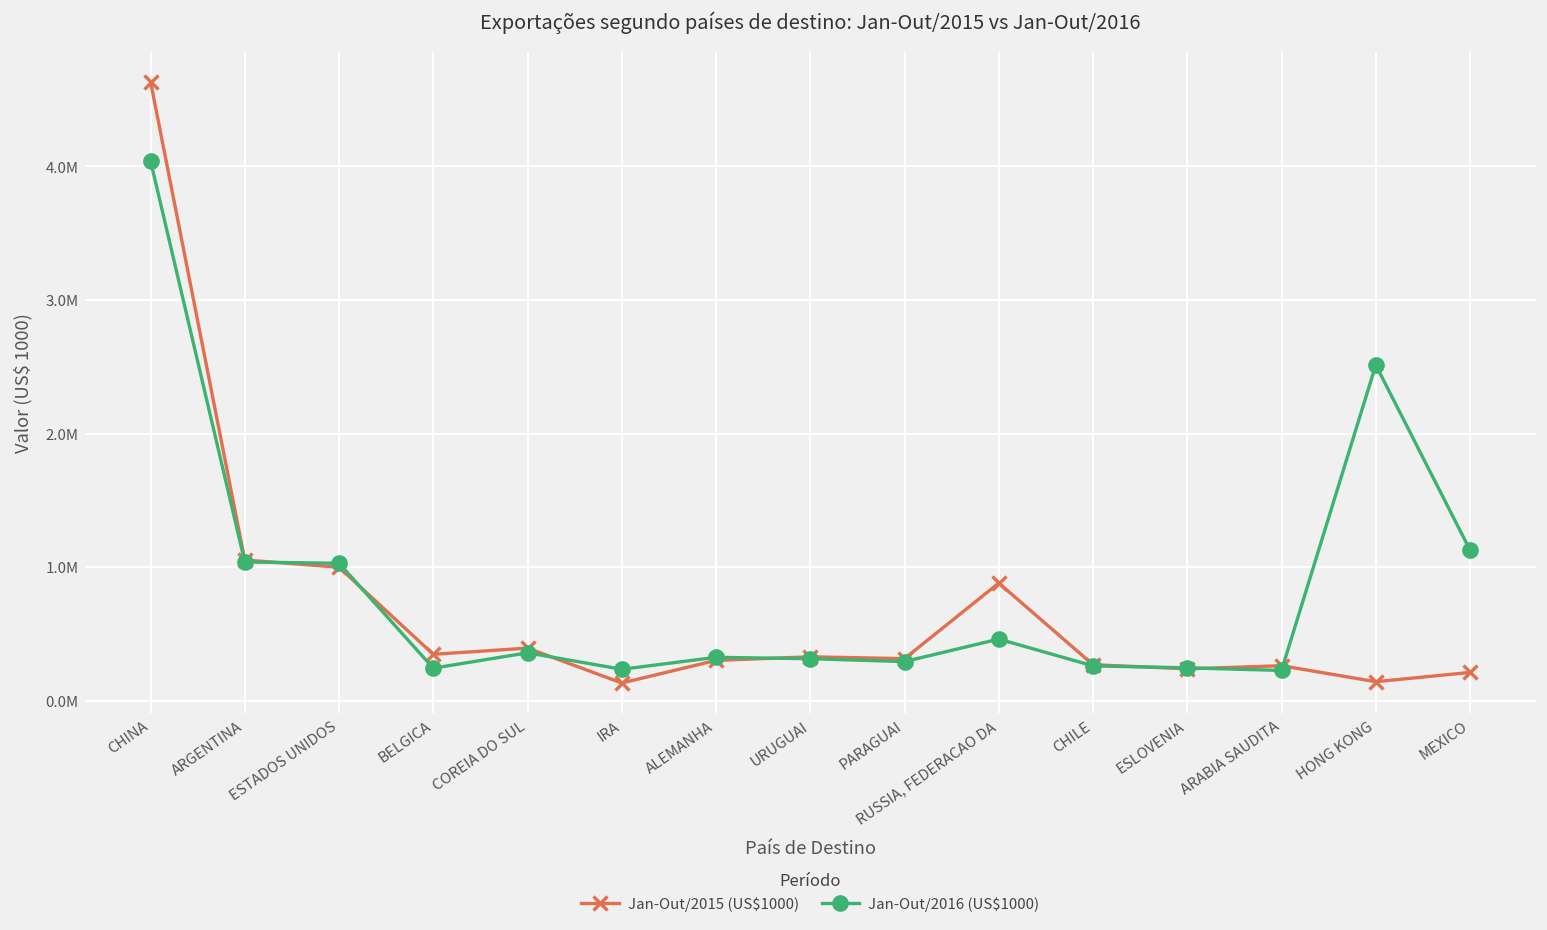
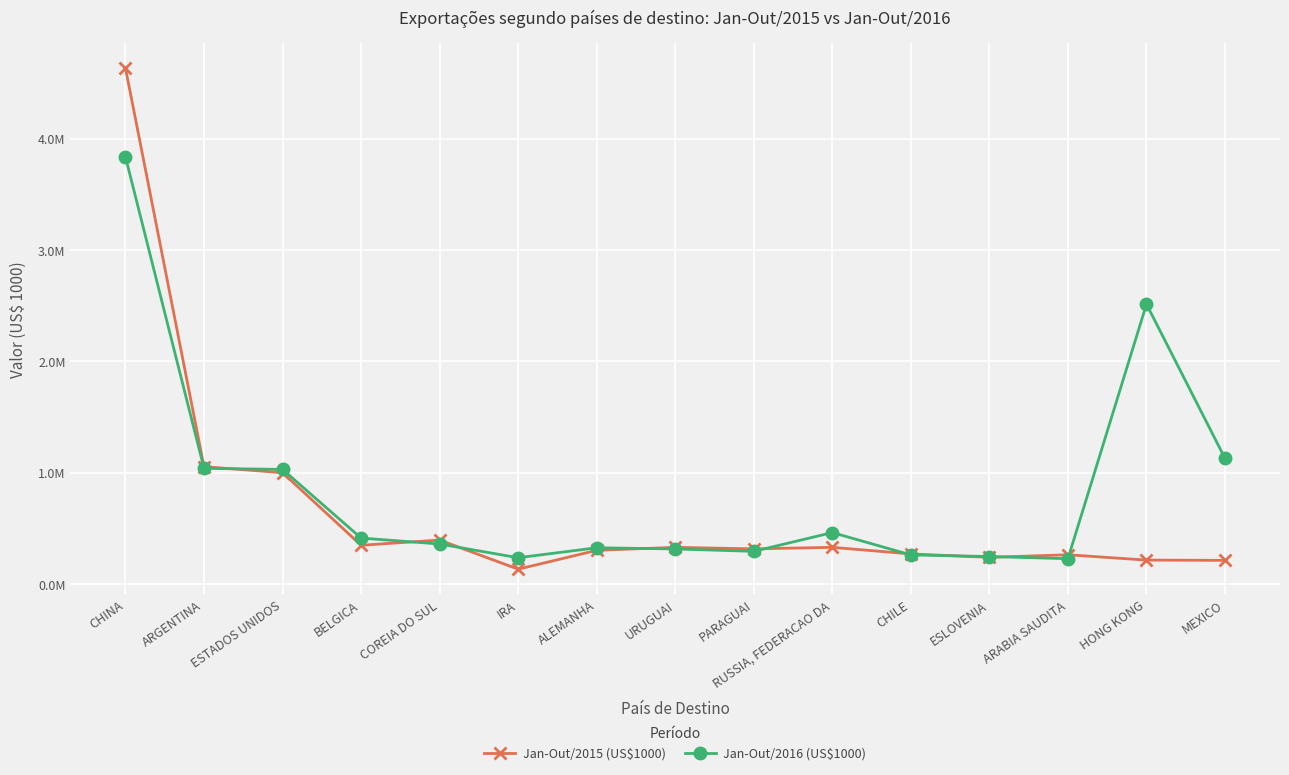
  {
    "Jan-Out/2015 (US$1000)": {
      "CHINA": 4630000,
      "ESTADOS UNIDOS": 1000000,
      "BELGICA": 350000,
      "COREIA DO SUL": 390000,
      "IRA": 130000,
      "ALEMANHA": 300000,
-     "RUSSIA, FEDERACAO DA": 880000,
+     "RUSSIA, FEDERACAO DA": 330000,
      "ARABIA SAUDITA": 260000,
-     "HONG KONG": 140000,
+     "HONG KONG": 210000,
      "MEXICO": 210000
    },
    "Jan-Out/2016 (US$1000)": {
-     "CHINA": 4040000,
+     "CHINA": 3840000,
      "ESTADOS UNIDOS": 1030000,
-     "BELGICA": 240000,
+     "BELGICA": 410000,
      "COREIA DO SUL": 360000,
      "IRA": 230000,
      "ALEMANHA": 320000,
      "RUSSIA, FEDERACAO DA": 460000,
      "ARABIA SAUDITA": 230000,
      "HONG KONG": 2510000,
      "MEXICO": 1130000
    }
  }
